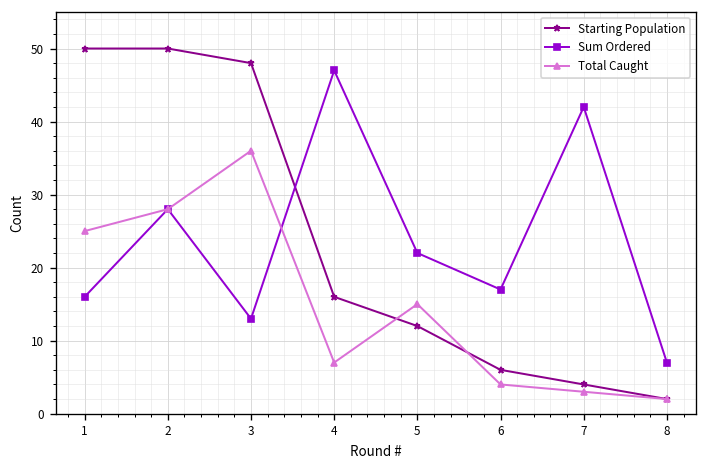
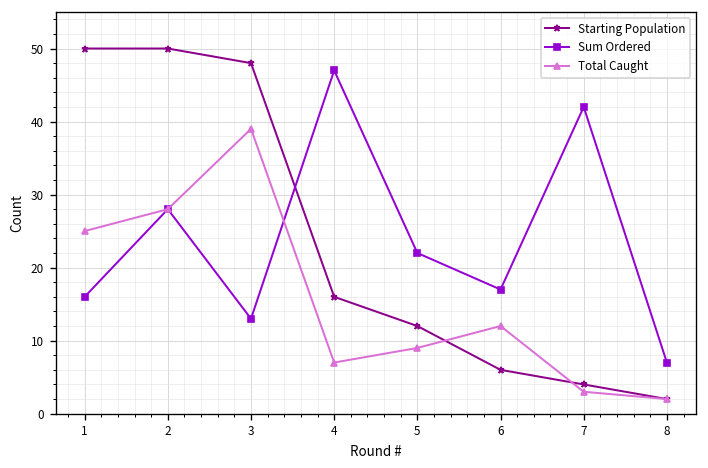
  {
    "Starting Population": {
      "1": 50,
      "2": 50,
      "3": 48,
      "4": 16,
      "5": 12,
      "6": 6,
      "7": 4
    },
    "Sum Ordered": {
      "1": 16,
      "3": 13,
      "4": 47,
      "5": 22,
      "6": 17,
      "7": 42,
      "8": 7
    },
    "Total Caught": {
      "1": 25,
-     "3": 36,
+     "3": 39,
      "4": 7,
-     "5": 15,
-     "6": 4,
+     "5": 9,
+     "6": 12,
      "7": 3
    }
  }
